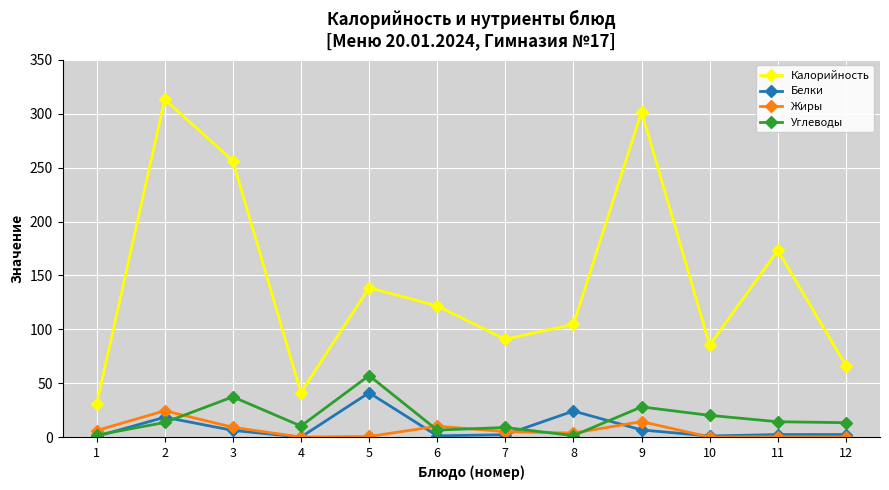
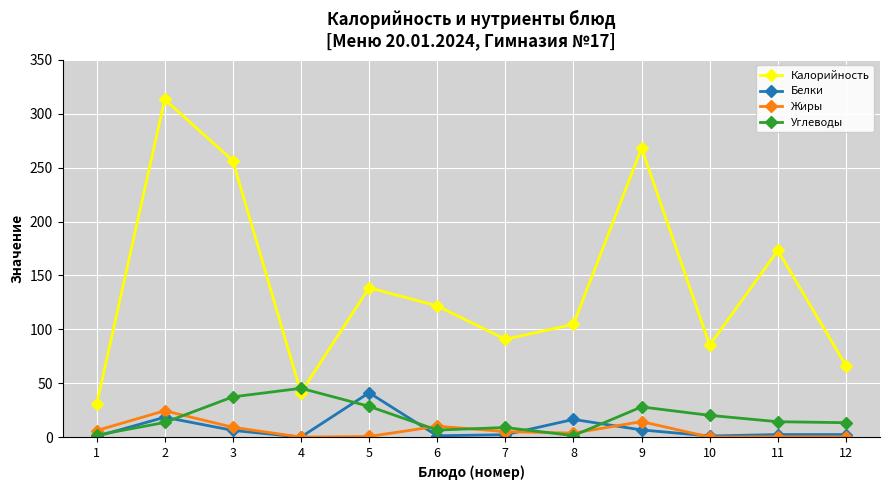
  {
    "Калорийность": {
      "1": 30,
      "2": 313,
      "3": 256,
      "4": 41,
      "5": 139,
      "6": 122,
      "7": 91,
      "8": 105,
-     "9": 302,
+     "9": 268,
      "10": 85,
      "11": 173,
      "12": 66
    },
    "Белки": {
      "2": 18,
      "3": 6,
      "5": 41,
      "6": 1,
      "7": 2,
-     "8": 24,
+     "8": 16,
      "9": 7
    },
    "Жиры": {
      "1": 6,
      "2": 24,
      "3": 9,
      "5": 1,
      "6": 10,
      "7": 5,
      "9": 14
    },
    "Углеводы": {
      "2": 14,
      "3": 37,
-     "4": 10,
-     "5": 57,
+     "4": 45,
+     "5": 29,
      "6": 7,
      "7": 9,
      "9": 28,
      "10": 20,
      "11": 14,
      "12": 13
    }
  }
